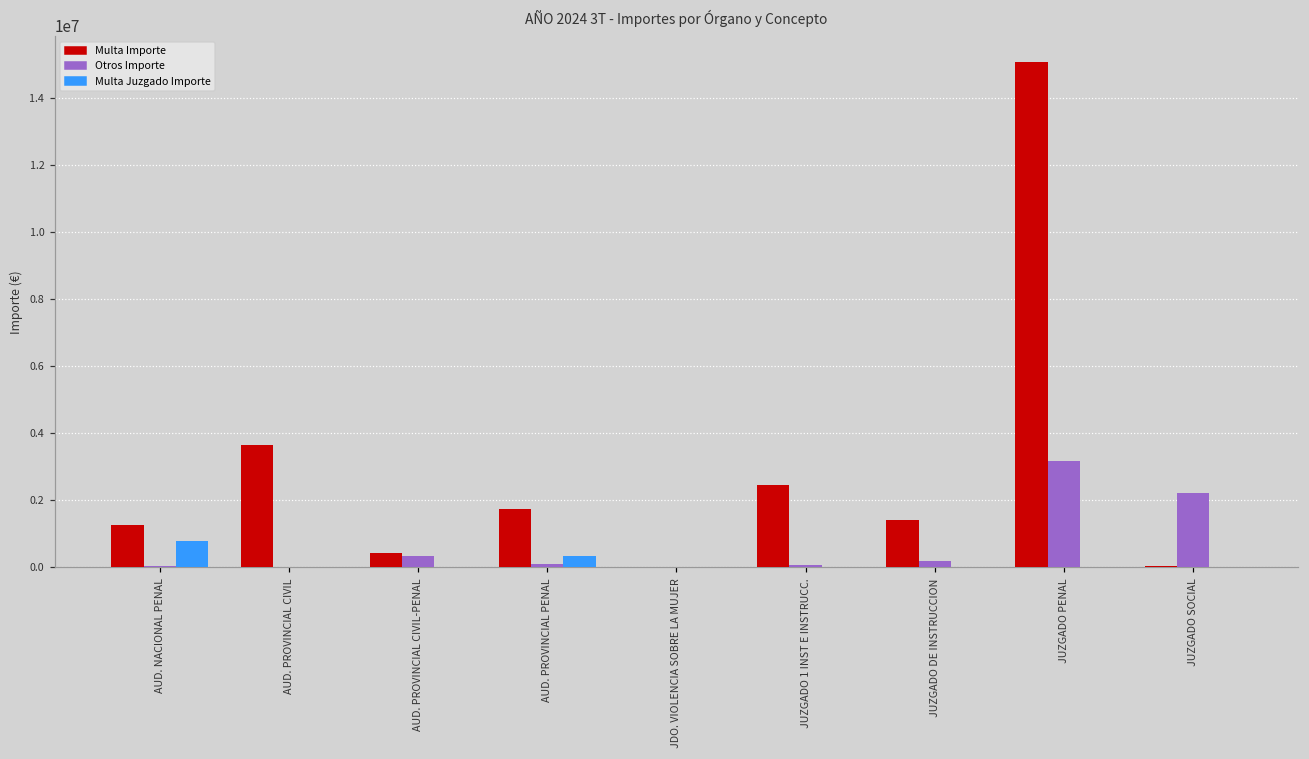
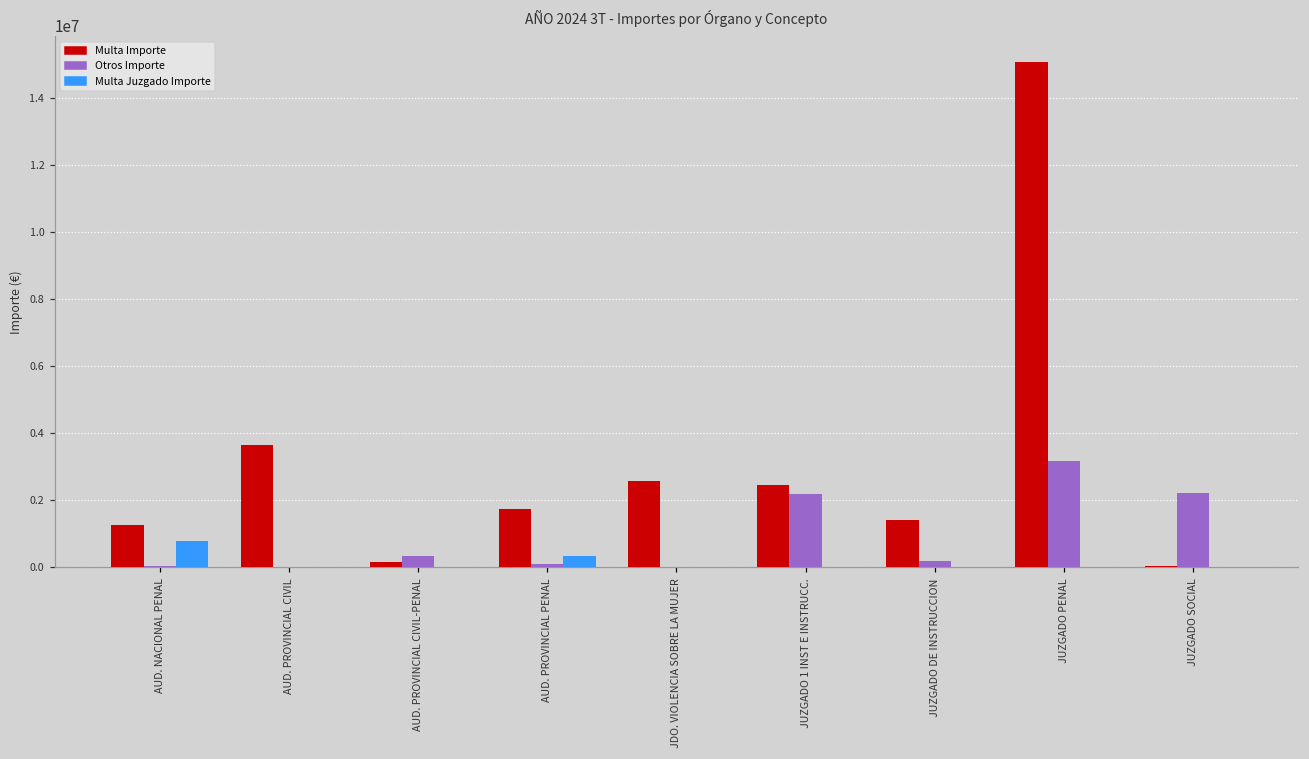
  {
    "Multa Importe": {
      "AUD. NACIONAL PENAL": 1300000,
      "AUD. PROVINCIAL CIVIL": 3600000,
-     "AUD. PROVINCIAL CIVIL-PENAL": 400000,
+     "AUD. PROVINCIAL CIVIL-PENAL": 200000,
      "AUD. PROVINCIAL PENAL": 1700000,
-     "JDO. VIOLENCIA SOBRE LA MUJER": 0,
+     "JDO. VIOLENCIA SOBRE LA MUJER": 2600000,
      "JUZGADO 1 INST E INSTRUCC.": 2500000,
      "JUZGADO DE INSTRUCCION": 1400000,
      "JUZGADO PENAL": 15100000
    },
    "Otros Importe": {
      "AUD. PROVINCIAL CIVIL-PENAL": 300000,
      "AUD. PROVINCIAL PENAL": 100000,
-     "JUZGADO 1 INST E INSTRUCC.": 100000,
+     "JUZGADO 1 INST E INSTRUCC.": 2200000,
      "JUZGADO DE INSTRUCCION": 200000,
      "JUZGADO PENAL": 3200000,
      "JUZGADO SOCIAL": 2200000
    },
    "Multa Juzgado Importe": {
      "AUD. NACIONAL PENAL": 800000,
      "AUD. PROVINCIAL CIVIL": 0,
      "AUD. PROVINCIAL CIVIL-PENAL": 0,
      "AUD. PROVINCIAL PENAL": 300000,
      "JDO. VIOLENCIA SOBRE LA MUJER": 0,
      "JUZGADO SOCIAL": 0
    }
  }
